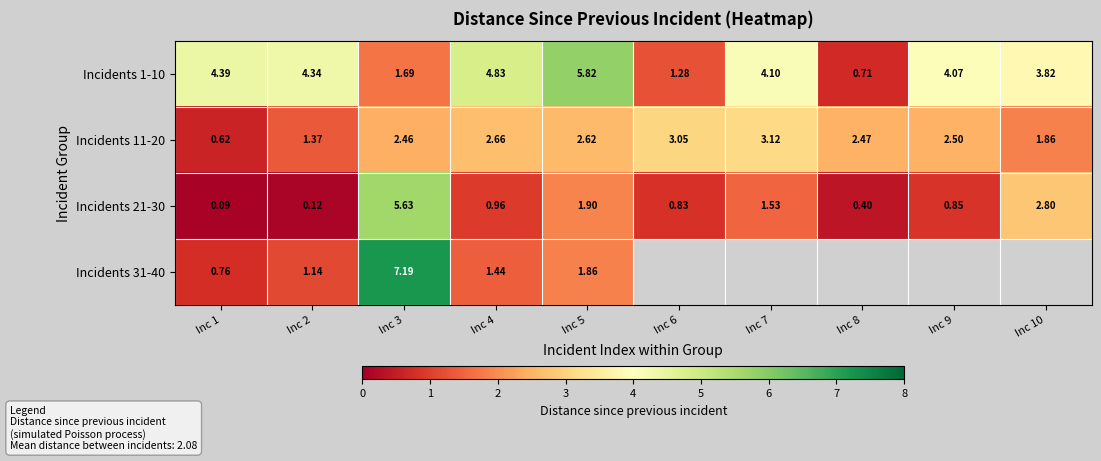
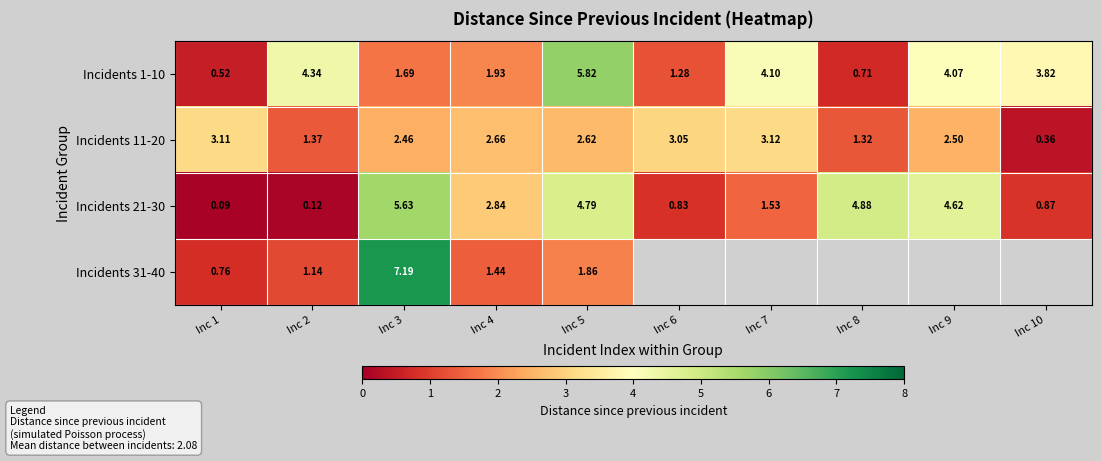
  {
    "Incidents 1-10": {
-     "Inc 1": 4.39,
+     "Inc 1": 0.52,
      "Inc 2": 4.34,
      "Inc 3": 1.69,
-     "Inc 4": 4.83,
+     "Inc 4": 1.93,
      "Inc 5": 5.82,
      "Inc 6": 1.28,
      "Inc 7": 4.10,
      "Inc 8": 0.71,
      "Inc 9": 4.07,
      "Inc 10": 3.82
    },
    "Incidents 11-20": {
-     "Inc 1": 0.62,
+     "Inc 1": 3.11,
      "Inc 2": 1.37,
      "Inc 3": 2.46,
      "Inc 4": 2.66,
      "Inc 5": 2.62,
      "Inc 6": 3.05,
      "Inc 7": 3.12,
-     "Inc 8": 2.47,
+     "Inc 8": 1.32,
      "Inc 9": 2.50,
-     "Inc 10": 1.86
+     "Inc 10": 0.36
    },
    "Incidents 21-30": {
      "Inc 1": 0.09,
      "Inc 2": 0.12,
      "Inc 3": 5.63,
-     "Inc 4": 0.96,
-     "Inc 5": 1.90,
+     "Inc 4": 2.84,
+     "Inc 5": 4.79,
      "Inc 6": 0.83,
      "Inc 7": 1.53,
-     "Inc 8": 0.40,
-     "Inc 9": 0.85,
-     "Inc 10": 2.80
+     "Inc 8": 4.88,
+     "Inc 9": 4.62,
+     "Inc 10": 0.87
    },
    "Incidents 31-40": {
      "Inc 1": 0.76,
      "Inc 2": 1.14,
      "Inc 3": 7.19,
      "Inc 4": 1.44,
      "Inc 5": 1.86
    }
  }
